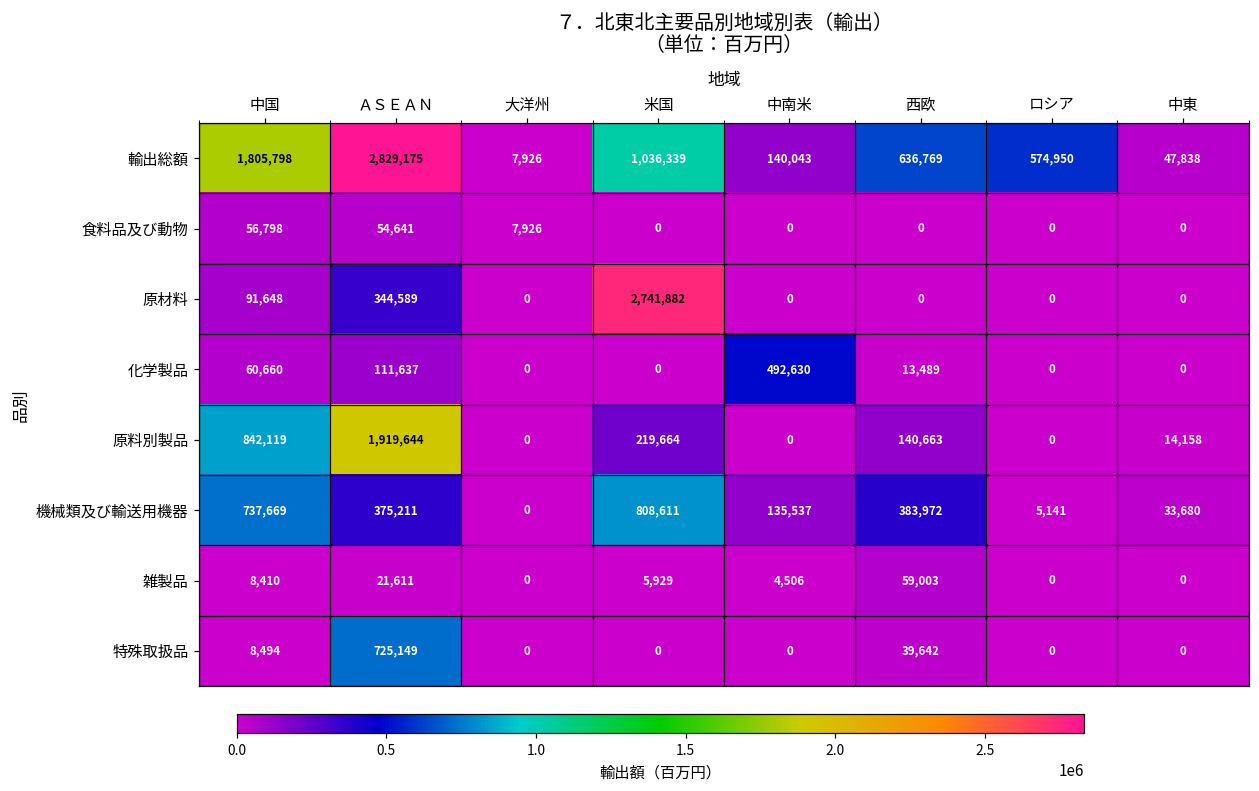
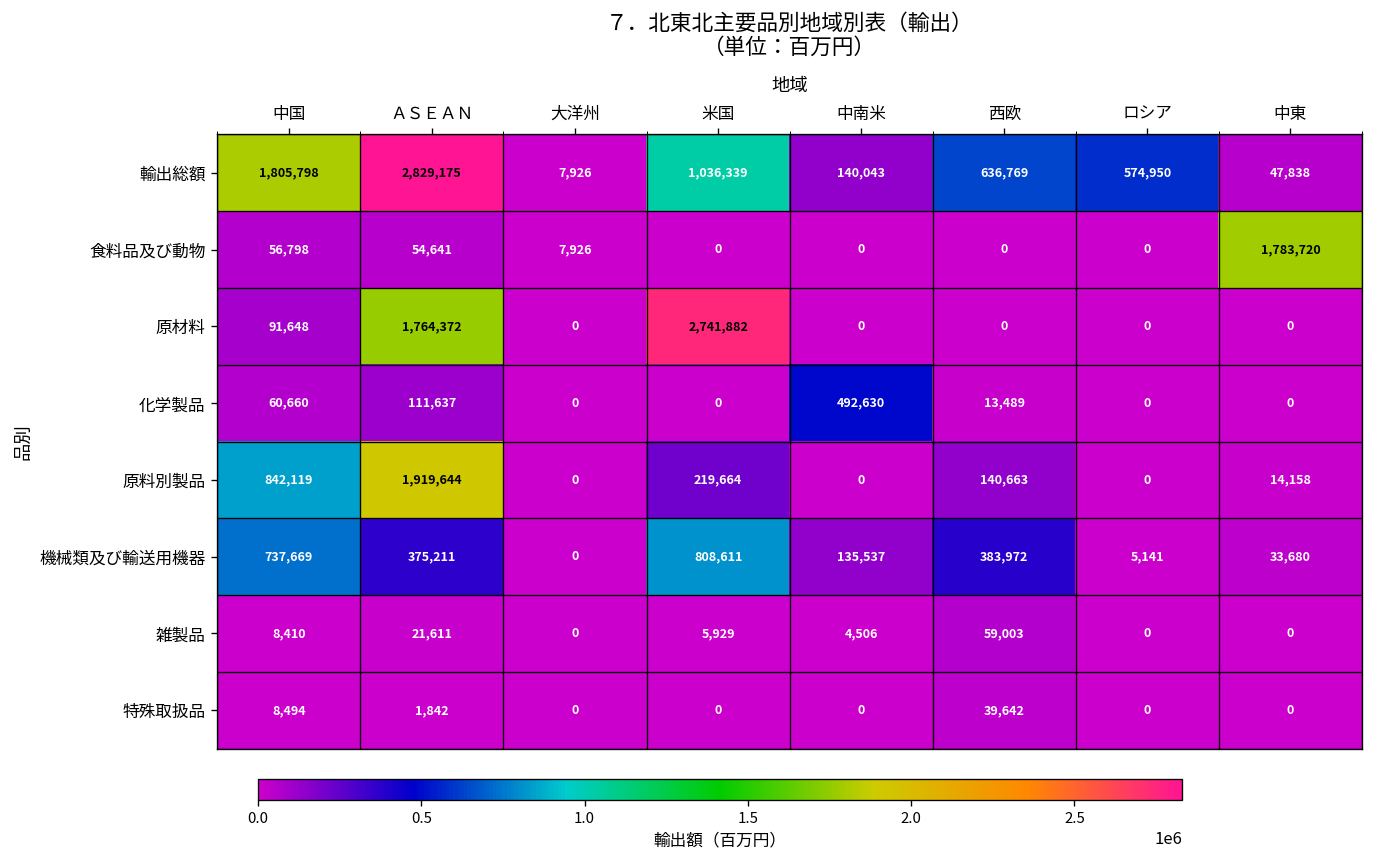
  {
    "輸出総額": {
      "中国": "1,805,798",
      "ＡＳＥＡＮ": "2,829,175",
      "大洋州": "7,926",
      "米国": "1,036,339",
      "中南米": "140,043",
      "西欧": "636,769",
      "ロシア": "574,950",
      "中東": "47,838"
    },
    "食料品及び動物": {
      "中国": "56,798",
      "ＡＳＥＡＮ": "54,641",
      "大洋州": "7,926",
      "米国": "0",
      "中南米": "0",
      "西欧": "0",
      "ロシア": "0",
-     "中東": "0"
+     "中東": "1,783,720"
    },
    "原材料": {
      "中国": "91,648",
-     "ＡＳＥＡＮ": "344,589",
+     "ＡＳＥＡＮ": "1,764,372",
      "大洋州": "0",
      "米国": "2,741,882",
      "中南米": "0",
      "西欧": "0",
      "ロシア": "0",
      "中東": "0"
    },
    "化学製品": {
      "中国": "60,660",
      "ＡＳＥＡＮ": "111,637",
      "大洋州": "0",
      "米国": "0",
      "中南米": "492,630",
      "西欧": "13,489",
      "ロシア": "0",
      "中東": "0"
    },
    "原料別製品": {
      "中国": "842,119",
      "ＡＳＥＡＮ": "1,919,644",
      "大洋州": "0",
      "米国": "219,664",
      "中南米": "0",
      "西欧": "140,663",
      "ロシア": "0",
      "中東": "14,158"
    },
    "機械類及び輸送用機器": {
      "中国": "737,669",
      "ＡＳＥＡＮ": "375,211",
      "大洋州": "0",
      "米国": "808,611",
      "中南米": "135,537",
      "西欧": "383,972",
      "ロシア": "5,141",
      "中東": "33,680"
    },
    "雑製品": {
      "中国": "8,410",
      "ＡＳＥＡＮ": "21,611",
      "大洋州": "0",
      "米国": "5,929",
      "中南米": "4,506",
      "西欧": "59,003",
      "ロシア": "0",
      "中東": "0"
    },
    "特殊取扱品": {
      "中国": "8,494",
-     "ＡＳＥＡＮ": "725,149",
+     "ＡＳＥＡＮ": "1,842",
      "大洋州": "0",
      "米国": "0",
      "中南米": "0",
      "西欧": "39,642",
      "ロシア": "0",
      "中東": "0"
    }
  }
